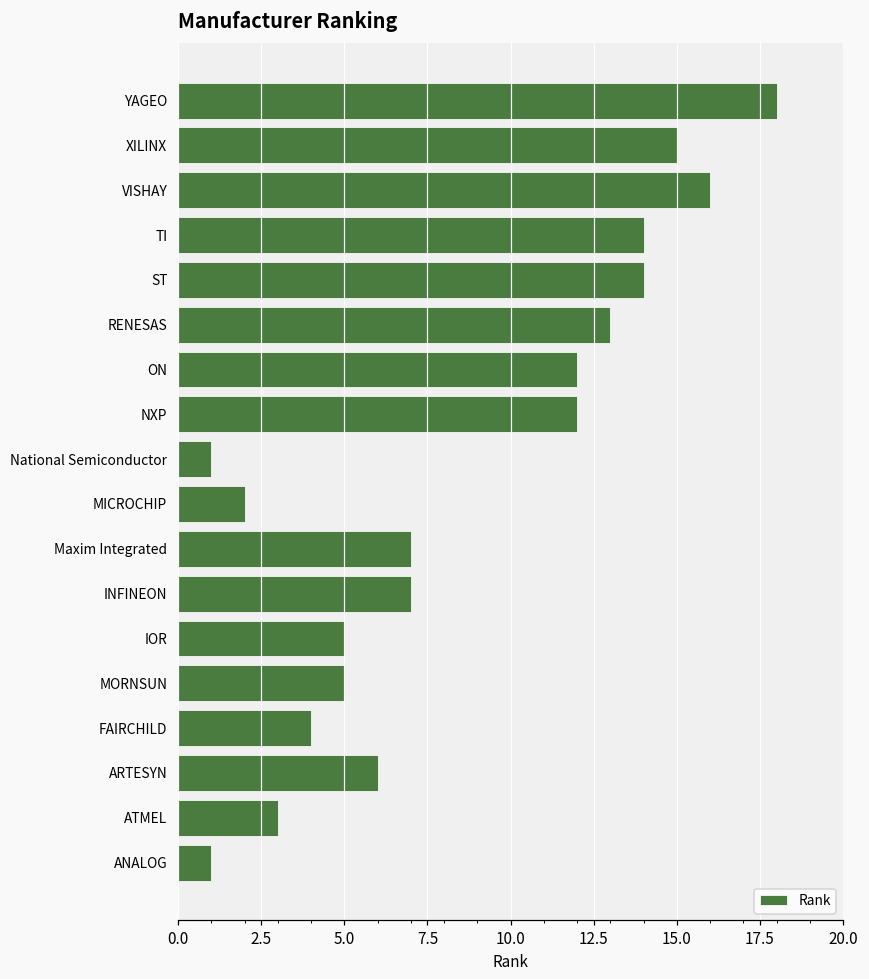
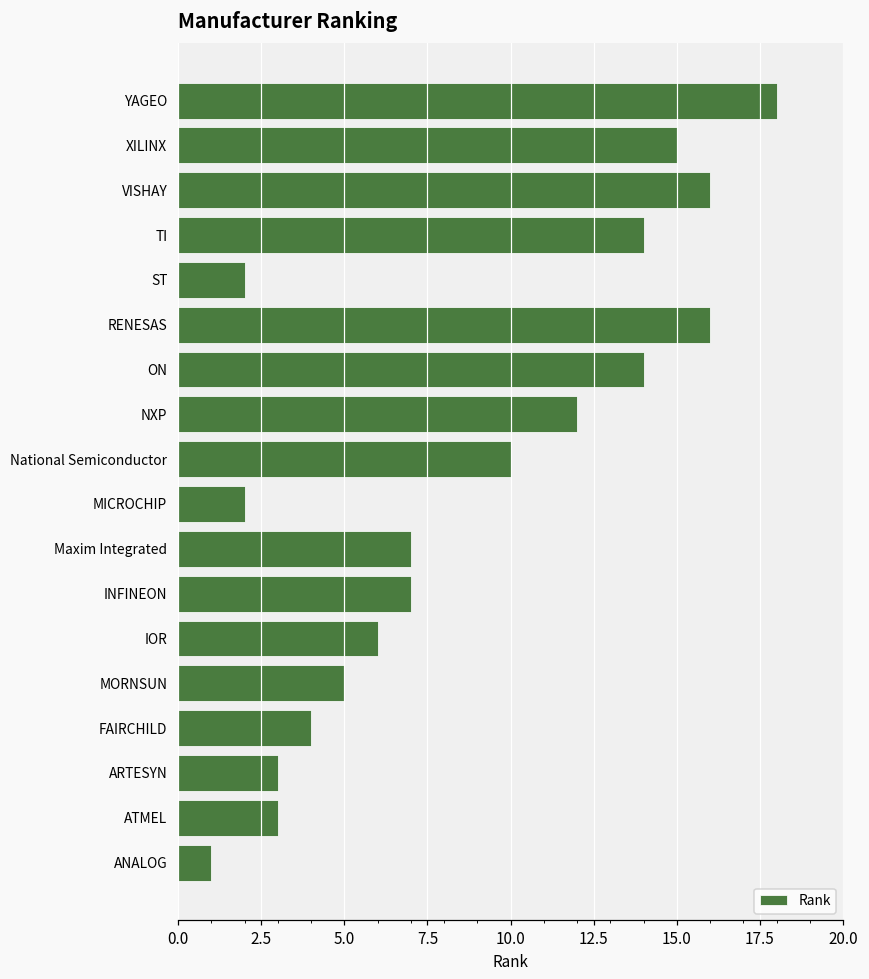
  {
    "YAGEO": 18,
    "XILINX": 15,
    "VISHAY": 16,
    "TI": 14,
-   "ST": 14,
-   "RENESAS": 13,
-   "ON": 12,
+   "ST": 2,
+   "RENESAS": 16,
+   "ON": 14,
    "NXP": 12,
-   "National Semiconductor": 1,
+   "National Semiconductor": 10,
    "MICROCHIP": 2,
    "Maxim Integrated": 7,
    "INFINEON": 7,
-   "IOR": 5,
+   "IOR": 6,
    "MORNSUN": 5,
    "FAIRCHILD": 4,
-   "ARTESYN": 6,
+   "ARTESYN": 3,
    "ATMEL": 3,
    "ANALOG": 1
  }
